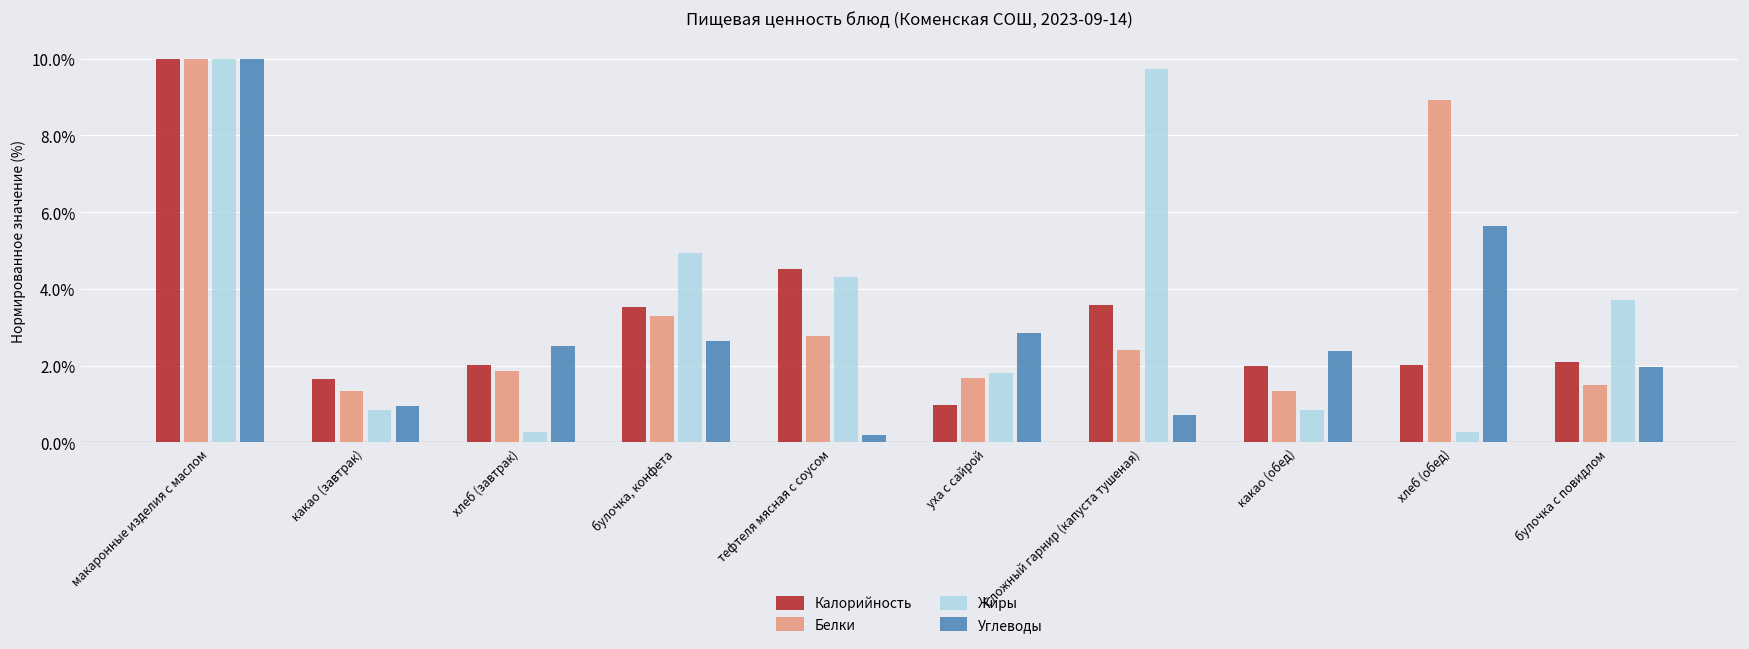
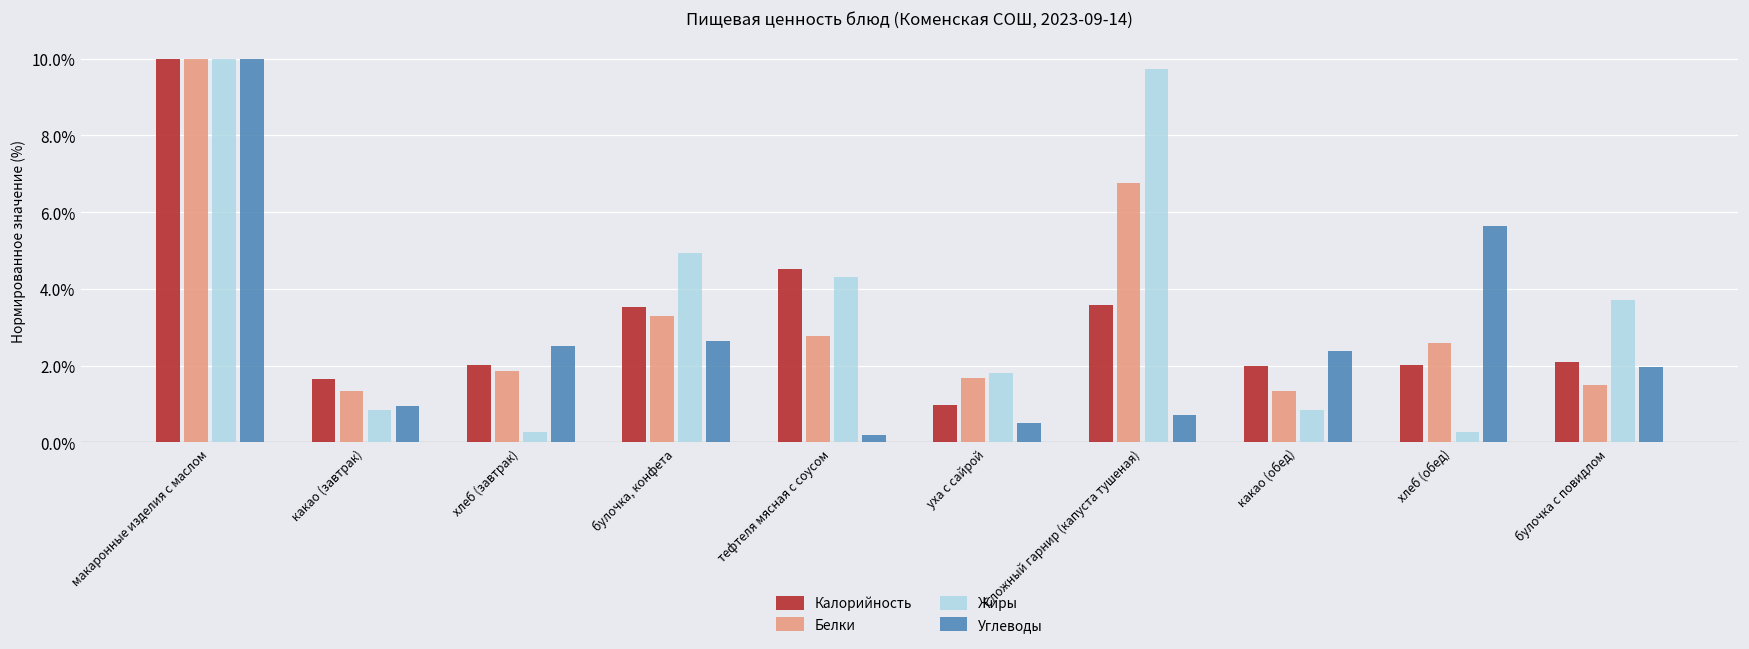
  {
    "Калорийность": {
      "макаронные изделия с маслом": "10.0%",
      "какао (завтрак)": "1.6%",
      "хлеб (завтрак)": "2.0%",
      "булочка, конфета": "3.5%",
      "тефтеля мясная с соусом": "4.5%",
      "уха с сайрой": "1.0%",
      "Сложный гарнир (капуста тушеная)": "3.6%",
      "какао (обед)": "2.0%",
      "хлеб (обед)": "2.0%",
      "булочка с повидлом": "2.1%"
    },
    "Белки": {
      "макаронные изделия с маслом": "10.0%",
      "какао (завтрак)": "1.3%",
      "хлеб (завтрак)": "1.9%",
      "булочка, конфета": "3.3%",
      "тефтеля мясная с соусом": "2.8%",
      "уха с сайрой": "1.7%",
-     "Сложный гарнир (капуста тушеная)": "2.4%",
+     "Сложный гарнир (капуста тушеная)": "6.8%",
      "какао (обед)": "1.3%",
-     "хлеб (обед)": "8.9%",
+     "хлеб (обед)": "2.6%",
      "булочка с повидлом": "1.5%"
    },
    "Жиры": {
      "макаронные изделия с маслом": "10.0%",
      "какао (завтрак)": "0.9%",
      "хлеб (завтрак)": "0.3%",
      "булочка, конфета": "4.9%",
      "тефтеля мясная с соусом": "4.3%",
      "уха с сайрой": "1.8%",
      "Сложный гарнир (капуста тушеная)": "9.7%",
      "какао (обед)": "0.9%",
      "хлеб (обед)": "0.3%",
      "булочка с повидлом": "3.7%"
    },
    "Углеводы": {
      "макаронные изделия с маслом": "10.0%",
      "какао (завтрак)": "1.0%",
      "хлеб (завтрак)": "2.5%",
      "булочка, конфета": "2.6%",
      "тефтеля мясная с соусом": "0.2%",
-     "уха с сайрой": "2.8%",
+     "уха с сайрой": "0.5%",
      "Сложный гарнир (капуста тушеная)": "0.7%",
      "какао (обед)": "2.4%",
      "хлеб (обед)": "5.7%",
      "булочка с повидлом": "2.0%"
    }
  }
